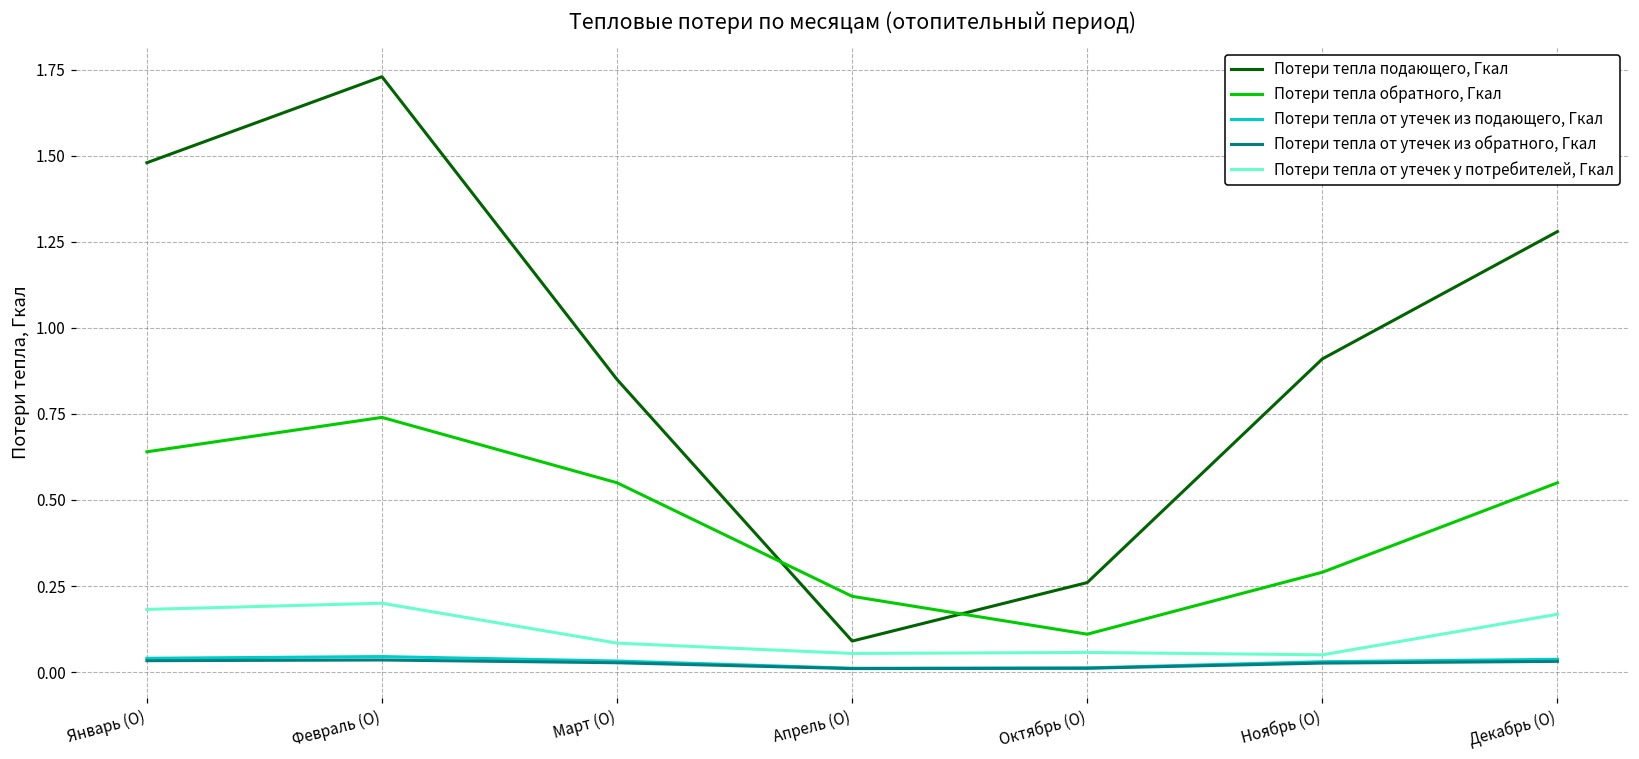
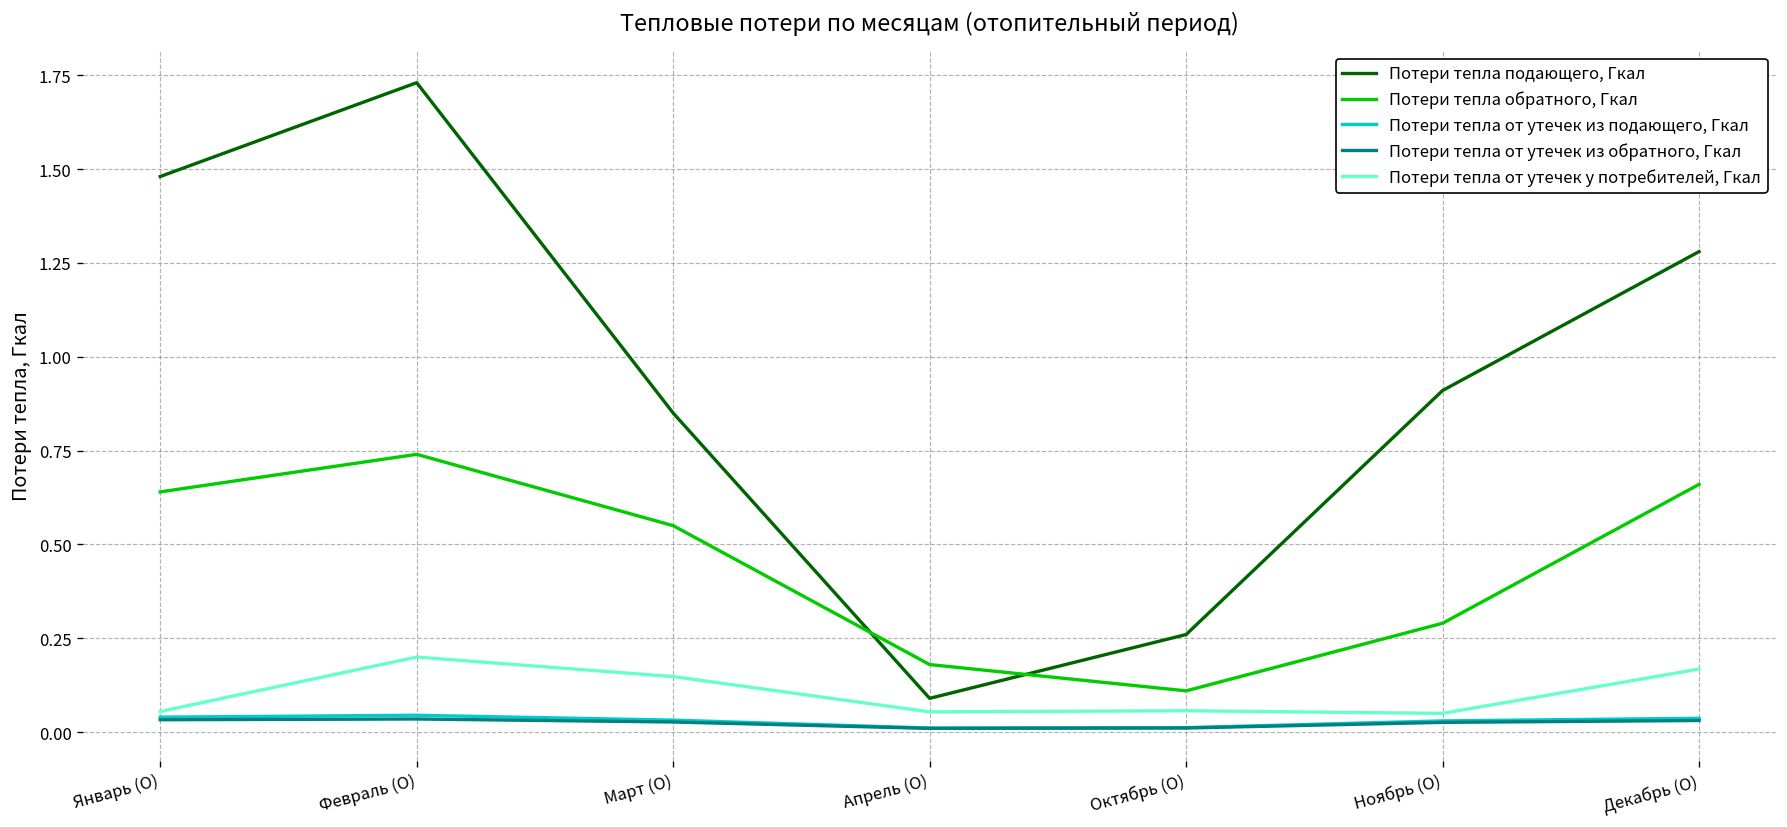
  {
    "Потери тепла подающего, Гкал": {
      "Январь (О)": 1.48,
      "Февраль (О)": 1.73,
      "Март (О)": 0.85,
      "Апрель (О)": 0.09,
      "Октябрь (О)": 0.26,
      "Ноябрь (О)": 0.91,
      "Декабрь (О)": 1.28
    },
    "Потери тепла обратного, Гкал": {
      "Январь (О)": 0.64,
      "Февраль (О)": 0.74,
      "Март (О)": 0.55,
-     "Апрель (О)": 0.22,
+     "Апрель (О)": 0.18,
      "Октябрь (О)": 0.11,
      "Ноябрь (О)": 0.29,
-     "Декабрь (О)": 0.55
+     "Декабрь (О)": 0.66
    },
    "Потери тепла от утечек из подающего, Гкал": {
      "Февраль (О)": 0.05
    },
    "Потери тепла от утечек из обратного, Гкал": {
      "Февраль (О)": 0.04
    },
    "Потери тепла от утечек у потребителей, Гкал": {
-     "Январь (О)": 0.18,
+     "Январь (О)": 0.06,
      "Февраль (О)": 0.20,
-     "Март (О)": 0.08,
+     "Март (О)": 0.15,
      "Апрель (О)": 0.05,
      "Октябрь (О)": 0.06,
      "Ноябрь (О)": 0.05,
      "Декабрь (О)": 0.17
    }
  }
